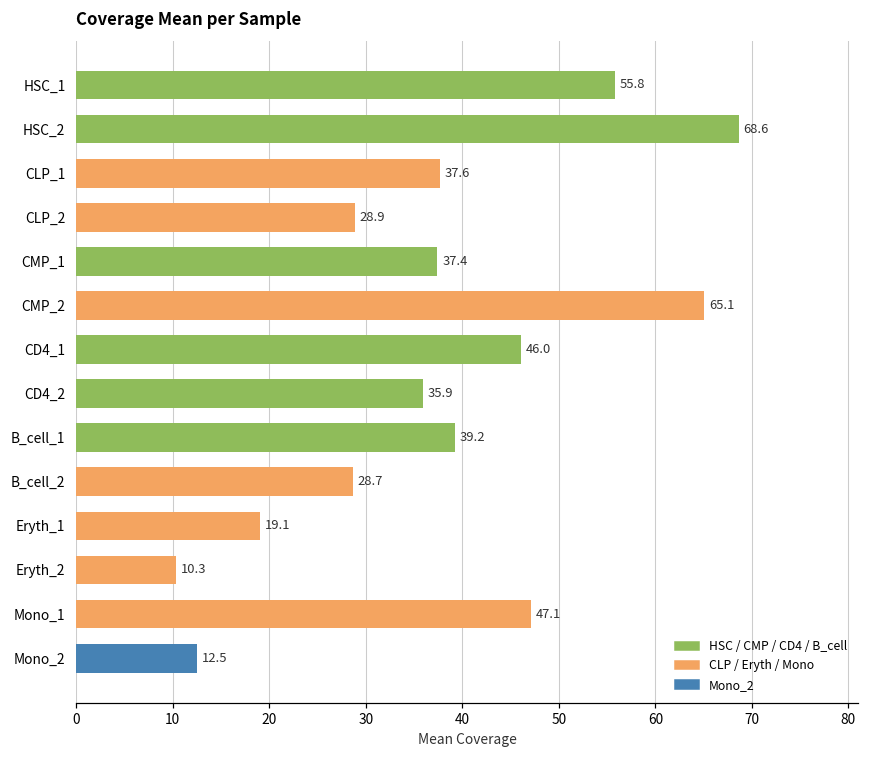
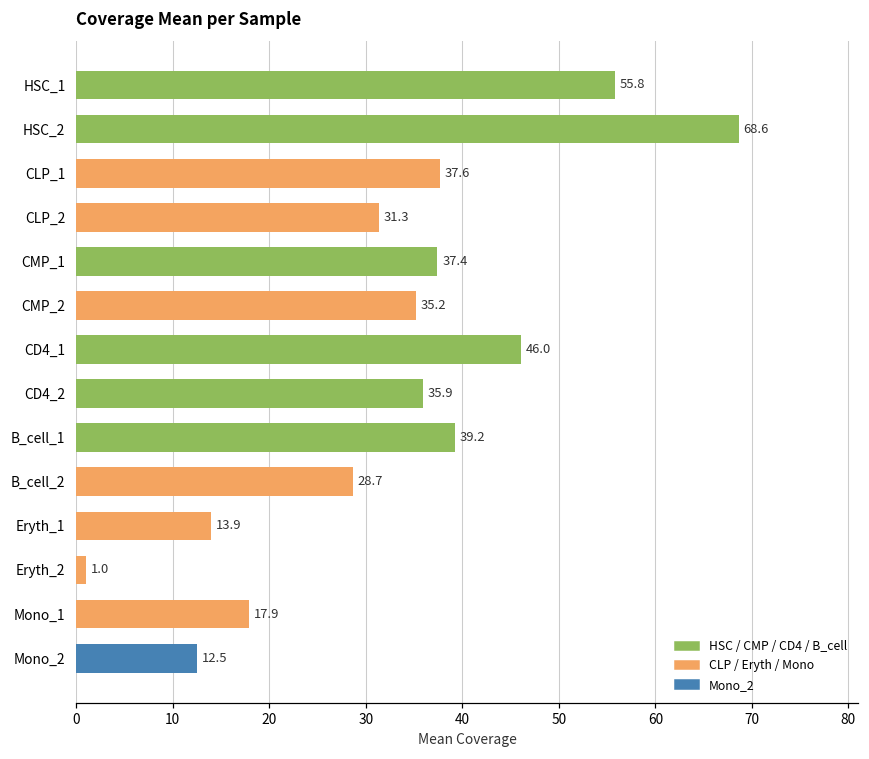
  {
    "HSC_1": 55.8,
    "HSC_2": 68.6,
    "CLP_1": 37.6,
-   "CLP_2": 28.9,
+   "CLP_2": 31.3,
    "CMP_1": 37.4,
-   "CMP_2": 65.1,
+   "CMP_2": 35.2,
    "CD4_1": 46.0,
    "CD4_2": 35.9,
    "B_cell_1": 39.2,
    "B_cell_2": 28.7,
-   "Eryth_1": 19.1,
-   "Eryth_2": 10.3,
-   "Mono_1": 47.1,
+   "Eryth_1": 13.9,
+   "Eryth_2": 1.0,
+   "Mono_1": 17.9,
    "Mono_2": 12.5
  }
